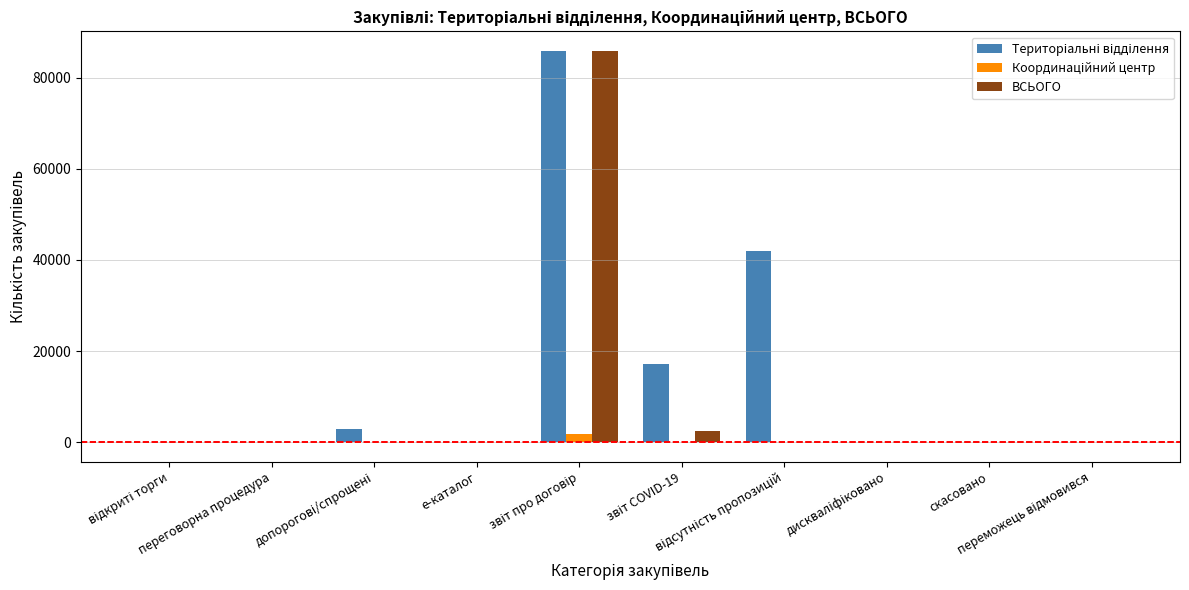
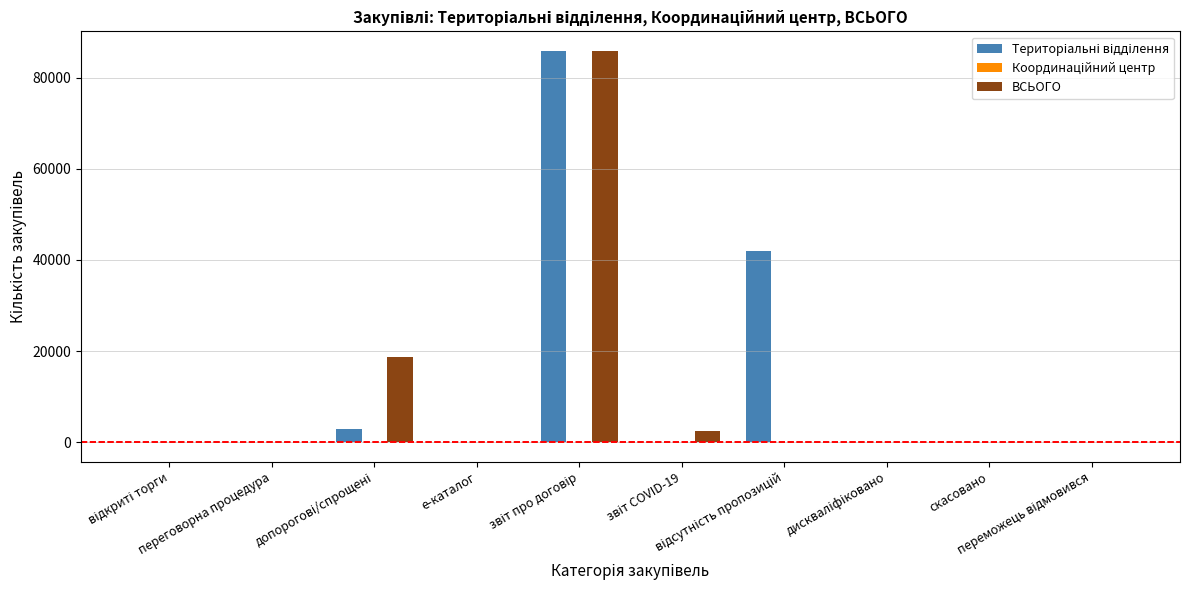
  {
    "Територіальні відділення": {
      "допорогові/спрощені": 3000,
      "звіт про договір": 86000,
-     "звіт COVID-19": 17000,
+     "звіт COVID-19": 0,
      "відсутність пропозицій": 42000,
      "дискваліфіковано": 0,
      "переможець відмовився": 0
    },
    "Координаційний центр": {
      "е-каталог": 0,
-     "звіт про договір": 2000,
+     "звіт про договір": 0,
      "звіт COVID-19": 0,
      "дискваліфіковано": 0,
      "переможець відмовився": 0
    },
    "ВСЬОГО": {
-     "допорогові/спрощені": 0,
+     "допорогові/спрощені": 19000,
      "звіт про договір": 86000,
      "звіт COVID-19": 2000,
      "дискваліфіковано": 0,
      "переможець відмовився": 0
    }
  }
